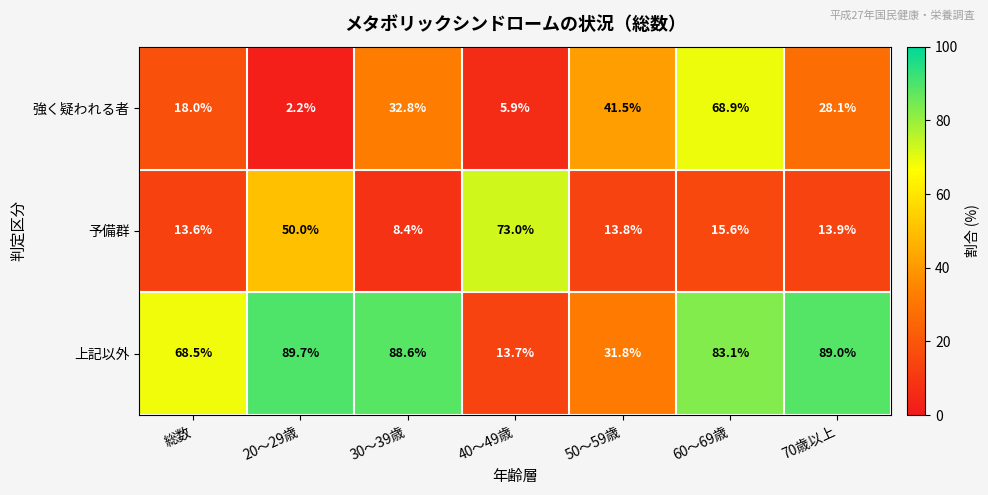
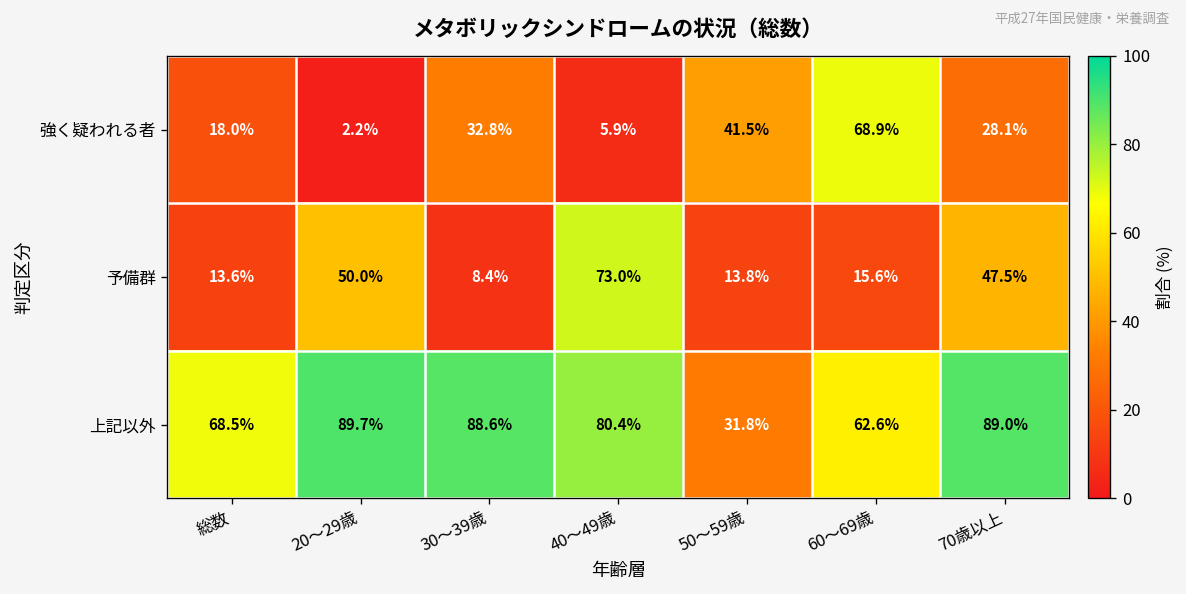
  {
    "強く疑われる者": {
      "総数": "18.0%",
      "20～29歳": "2.2%",
      "30～39歳": "32.8%",
      "40～49歳": "5.9%",
      "50～59歳": "41.5%",
      "60～69歳": "68.9%",
      "70歳以上": "28.1%"
    },
    "予備群": {
      "総数": "13.6%",
      "20～29歳": "50.0%",
      "30～39歳": "8.4%",
      "40～49歳": "73.0%",
      "50～59歳": "13.8%",
      "60～69歳": "15.6%",
-     "70歳以上": "13.9%"
+     "70歳以上": "47.5%"
    },
    "上記以外": {
      "総数": "68.5%",
      "20～29歳": "89.7%",
      "30～39歳": "88.6%",
-     "40～49歳": "13.7%",
+     "40～49歳": "80.4%",
      "50～59歳": "31.8%",
-     "60～69歳": "83.1%",
+     "60～69歳": "62.6%",
      "70歳以上": "89.0%"
    }
  }
